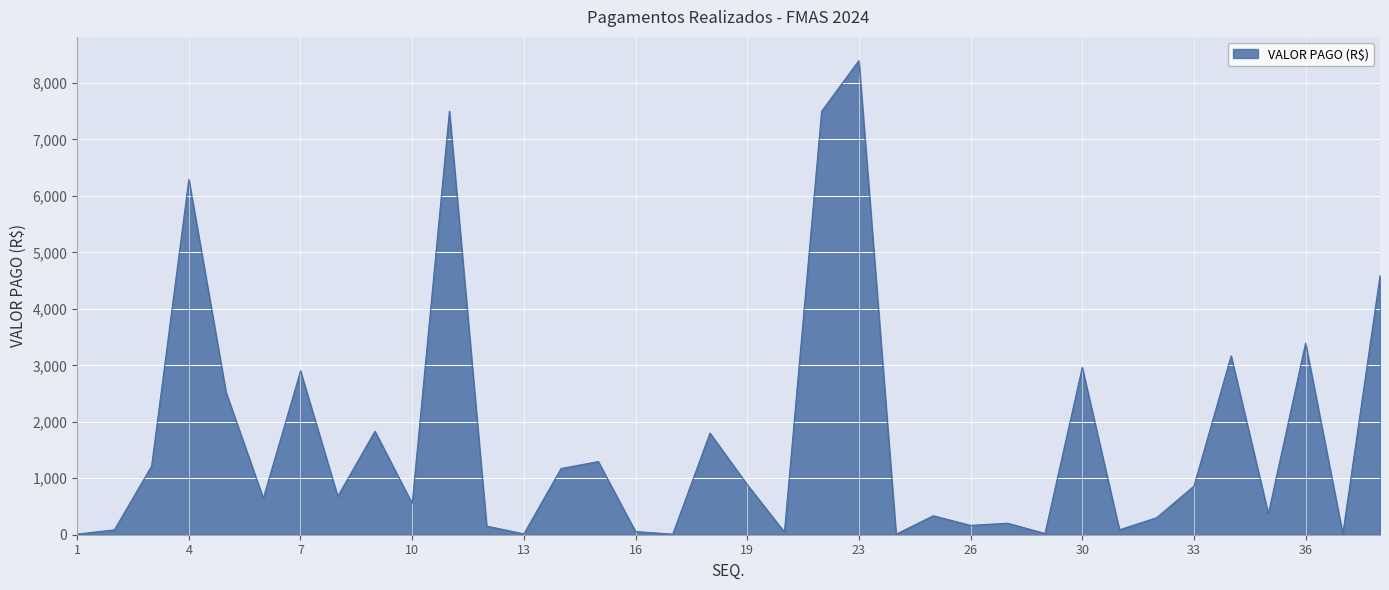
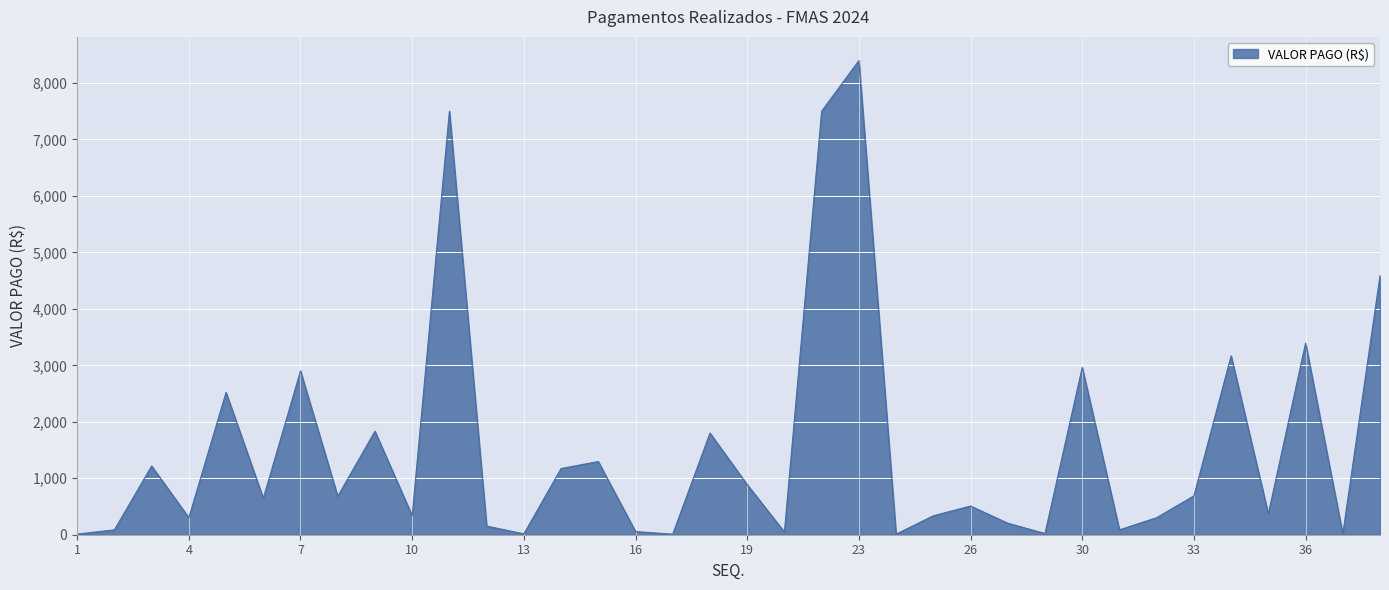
  {
    "1": "0",
-   "4": "6,300",
+   "4": "300",
    "7": "2,900",
-   "10": "600",
+   "10": "300",
    "13": "0",
    "16": "100",
    "19": "900",
    "23": "8,400",
-   "26": "200",
+   "26": "500",
    "30": "3,000",
-   "33": "900",
+   "33": "700",
    "36": "3,400"
  }
